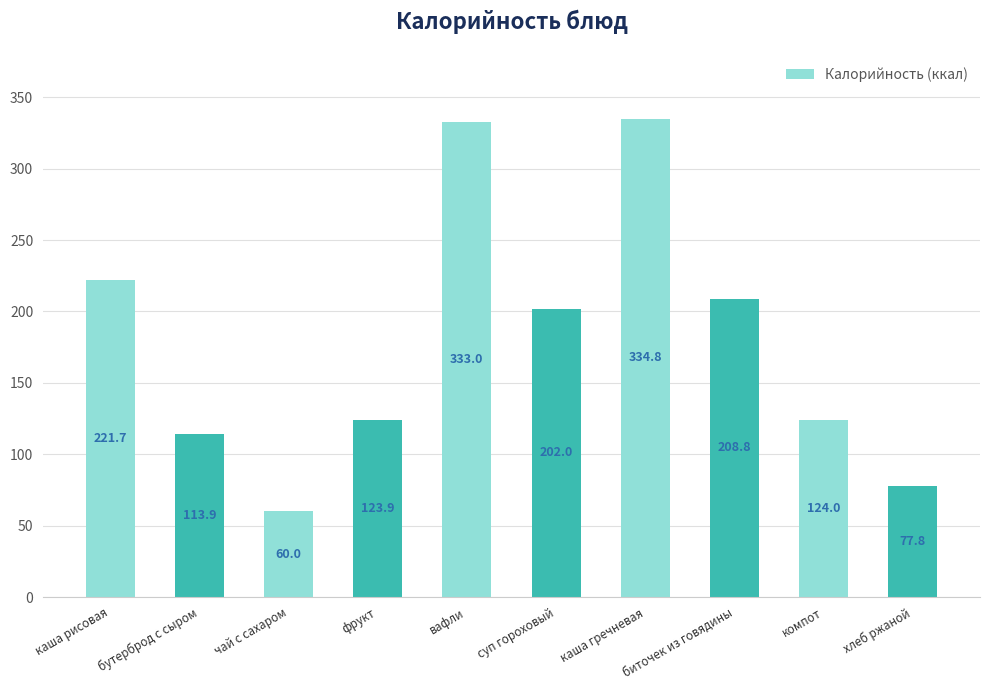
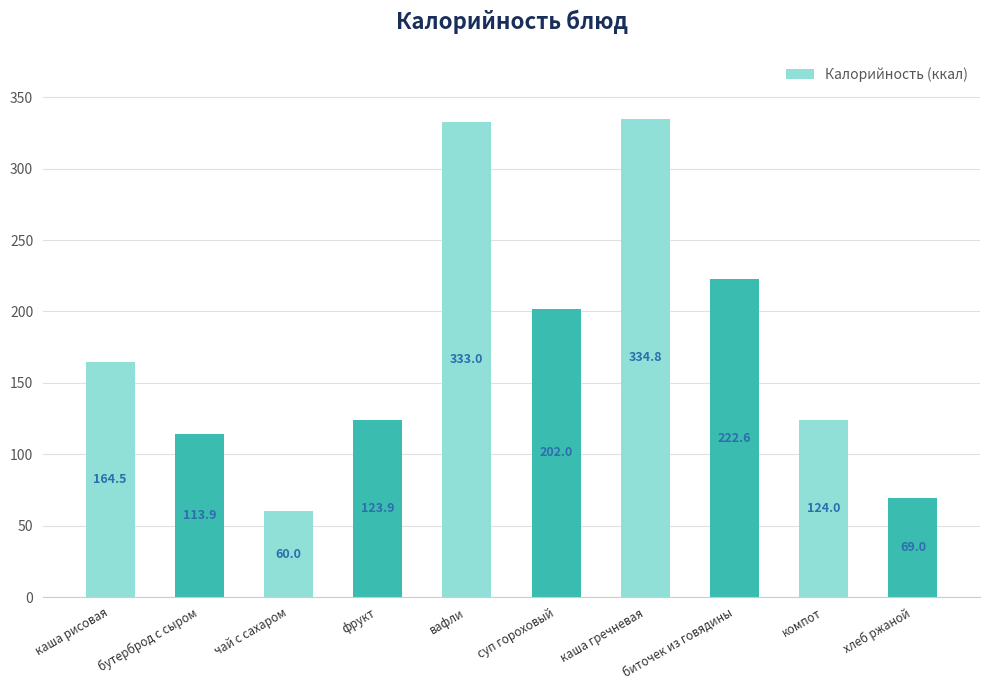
  {
-   "каша рисовая": 221.7,
+   "каша рисовая": 164.5,
    "бутерброд с сыром": 113.9,
    "чай с сахаром": 60.0,
    "фрукт": 123.9,
    "вафли": 333.0,
    "суп гороховый": 202.0,
    "каша гречневая": 334.8,
-   "биточек из говядины": 208.8,
+   "биточек из говядины": 222.6,
    "компот": 124.0,
-   "хлеб ржаной": 77.8
+   "хлеб ржаной": 69.0
  }
